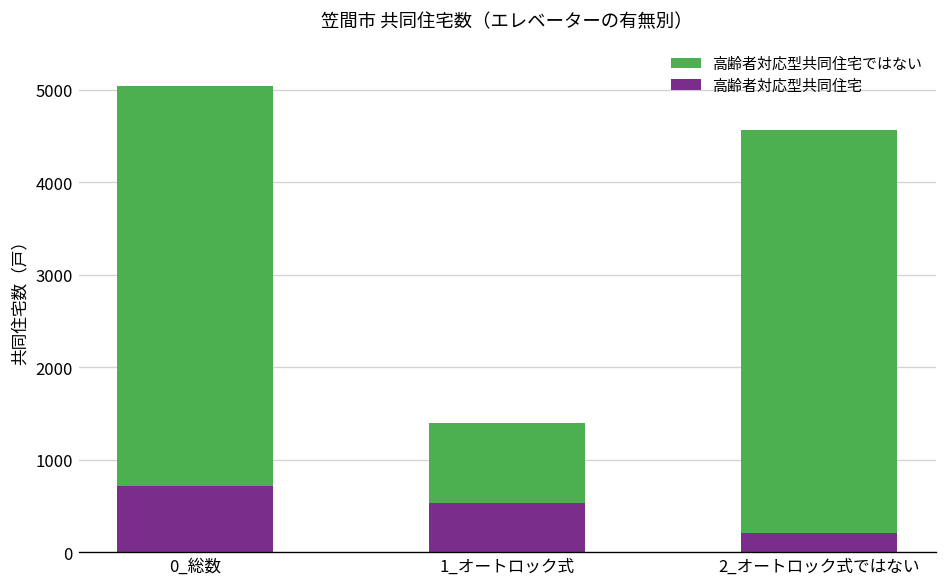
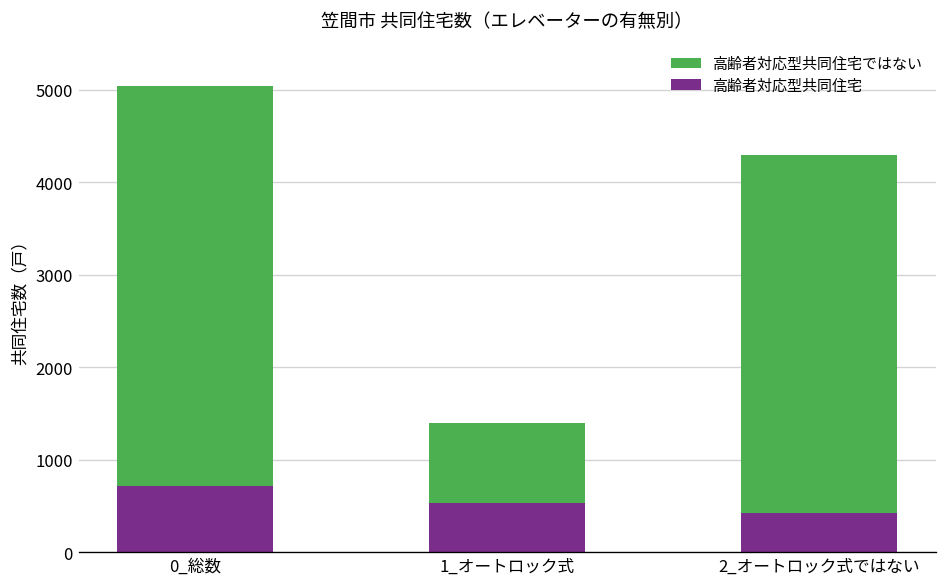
  {
    "高齢者対応型共同住宅": {
      "0_総数": 700,
      "1_オートロック式": 500,
-     "2_オートロック式ではない": 200
+     "2_オートロック式ではない": 400
    },
    "高齢者対応型共同住宅ではない": {
      "0_総数": 4300,
      "1_オートロック式": 900,
-     "2_オートロック式ではない": 4400
+     "2_オートロック式ではない": 3900
    }
  }
